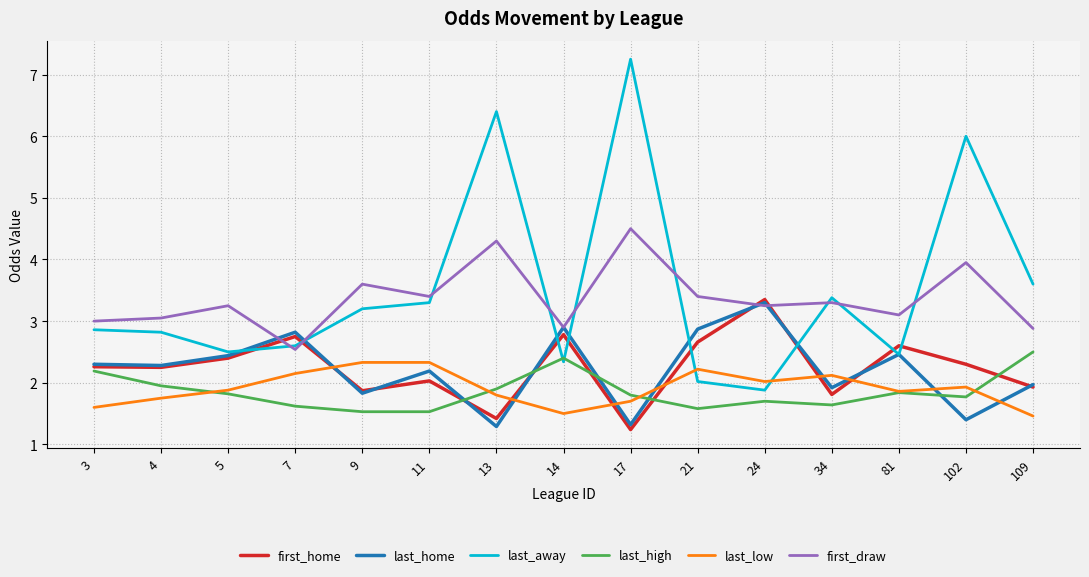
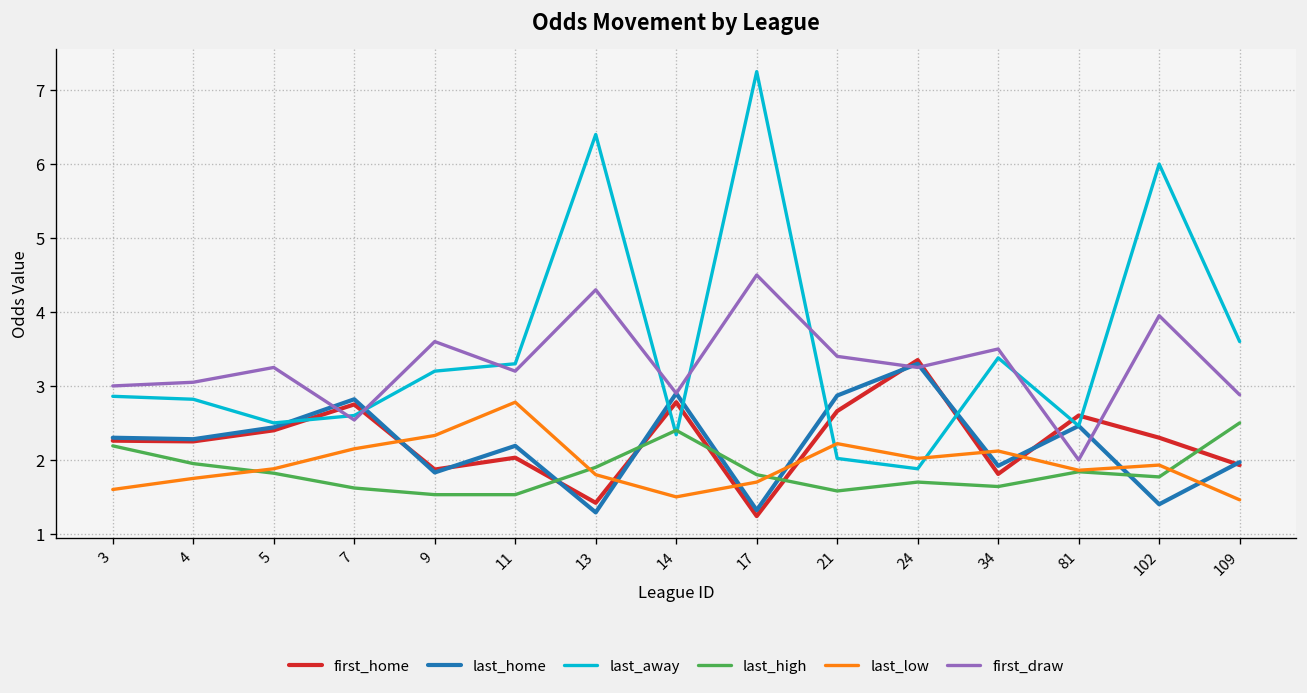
  {
    "first_home": {
      "7": 2.8,
      "11": 2.0,
      "13": 1.4,
      "14": 2.8,
      "17": 1.2,
      "21": 2.7,
      "24": 3.4,
      "34": 1.8,
      "81": 2.6,
      "102": 2.3
    },
    "last_home": {
      "7": 2.8,
      "11": 2.2,
      "13": 1.3,
      "17": 1.3,
      "21": 2.9,
      "24": 3.3,
      "34": 1.9,
      "102": 1.4
    },
    "last_away": {
      "3": 2.9,
      "4": 2.8,
      "5": 2.5,
      "7": 2.6,
      "9": 3.2,
      "11": 3.3,
      "13": 6.4,
      "14": 2.3,
      "17": 7.3,
      "21": 2.0,
      "24": 1.9,
      "34": 3.4,
      "102": 6.0,
      "109": 3.6
    },
    "last_high": {
      "3": 2.2,
      "4": 2.0,
      "5": 1.8,
      "7": 1.6,
      "9": 1.5,
      "11": 1.5,
      "13": 1.9,
      "14": 2.4,
      "17": 1.8,
      "21": 1.6,
      "24": 1.7,
      "34": 1.6,
      "102": 1.8,
      "109": 2.5
    },
    "last_low": {
      "3": 1.6,
      "4": 1.8,
      "5": 1.9,
      "7": 2.2,
      "9": 2.3,
-     "11": 2.3,
+     "11": 2.8,
      "13": 1.8,
      "14": 1.5,
      "17": 1.7,
      "21": 2.2,
      "24": 2.0,
      "34": 2.1,
      "102": 1.9,
      "109": 1.5
    },
    "first_draw": {
      "3": 3.0,
      "4": 3.1,
      "5": 3.3,
      "7": 2.5,
      "9": 3.6,
-     "11": 3.4,
+     "11": 3.2,
      "13": 4.3,
      "17": 4.5,
      "21": 3.4,
      "24": 3.3,
-     "34": 3.3,
-     "81": 3.1,
+     "34": 3.5,
+     "81": 2.0,
      "102": 4.0,
      "109": 2.9
    }
  }
